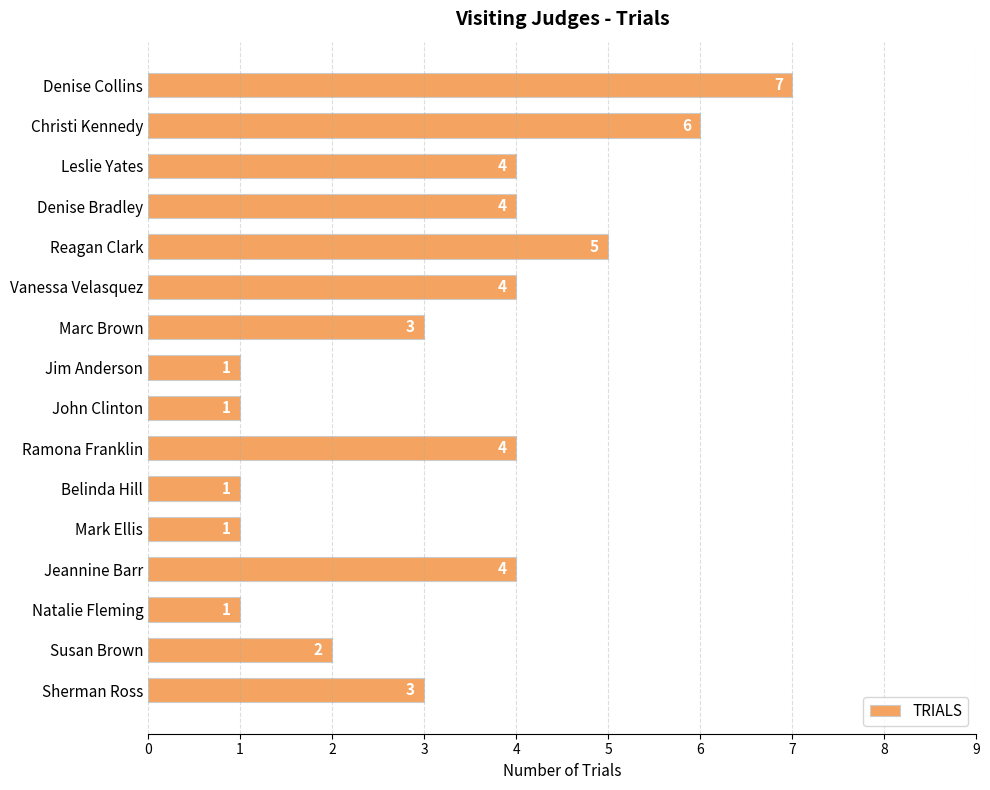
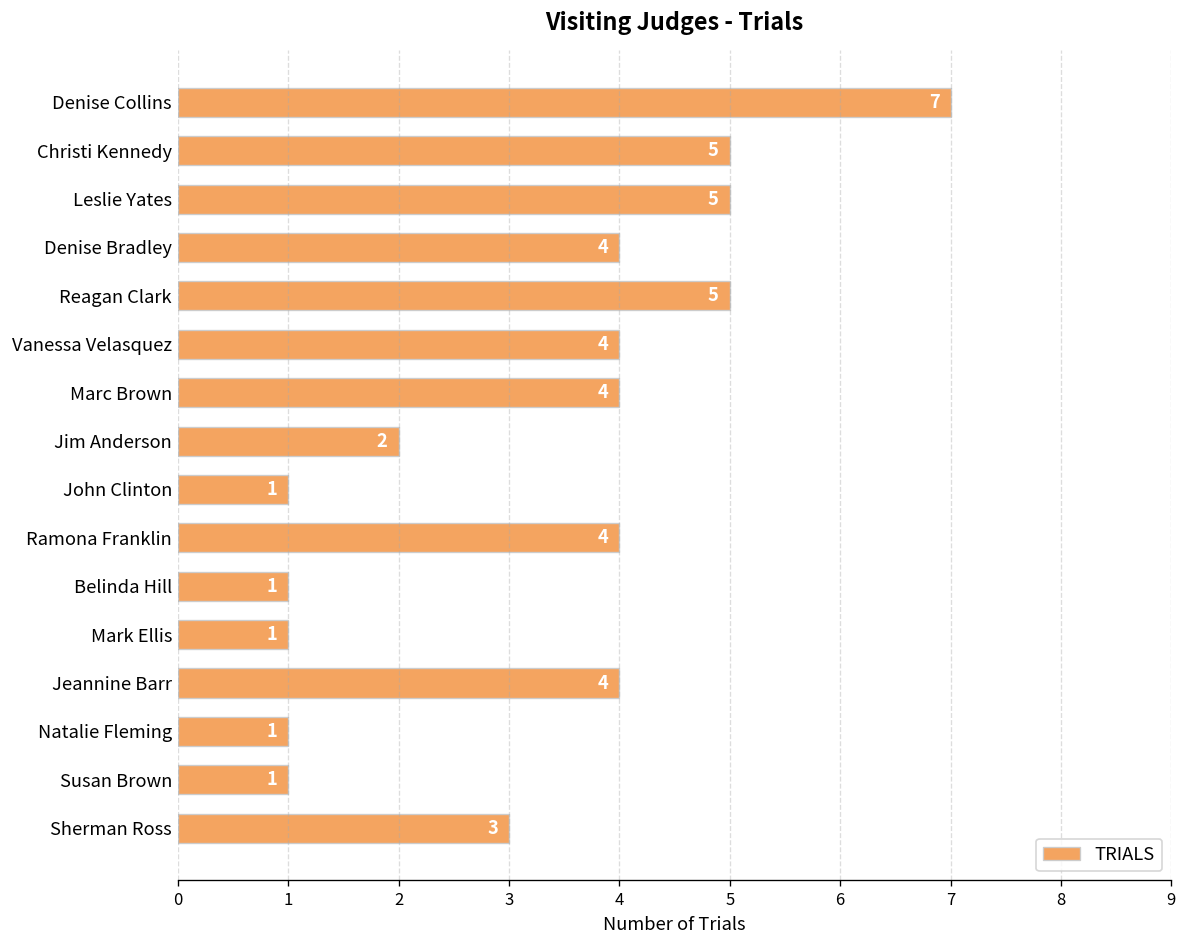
  {
    "Denise Collins": 7,
-   "Christi Kennedy": 6,
-   "Leslie Yates": 4,
+   "Christi Kennedy": 5,
+   "Leslie Yates": 5,
    "Denise Bradley": 4,
    "Reagan Clark": 5,
    "Vanessa Velasquez": 4,
-   "Marc Brown": 3,
-   "Jim Anderson": 1,
+   "Marc Brown": 4,
+   "Jim Anderson": 2,
    "John Clinton": 1,
    "Ramona Franklin": 4,
    "Belinda Hill": 1,
    "Mark Ellis": 1,
    "Jeannine Barr": 4,
    "Natalie Fleming": 1,
-   "Susan Brown": 2,
+   "Susan Brown": 1,
    "Sherman Ross": 3
  }
